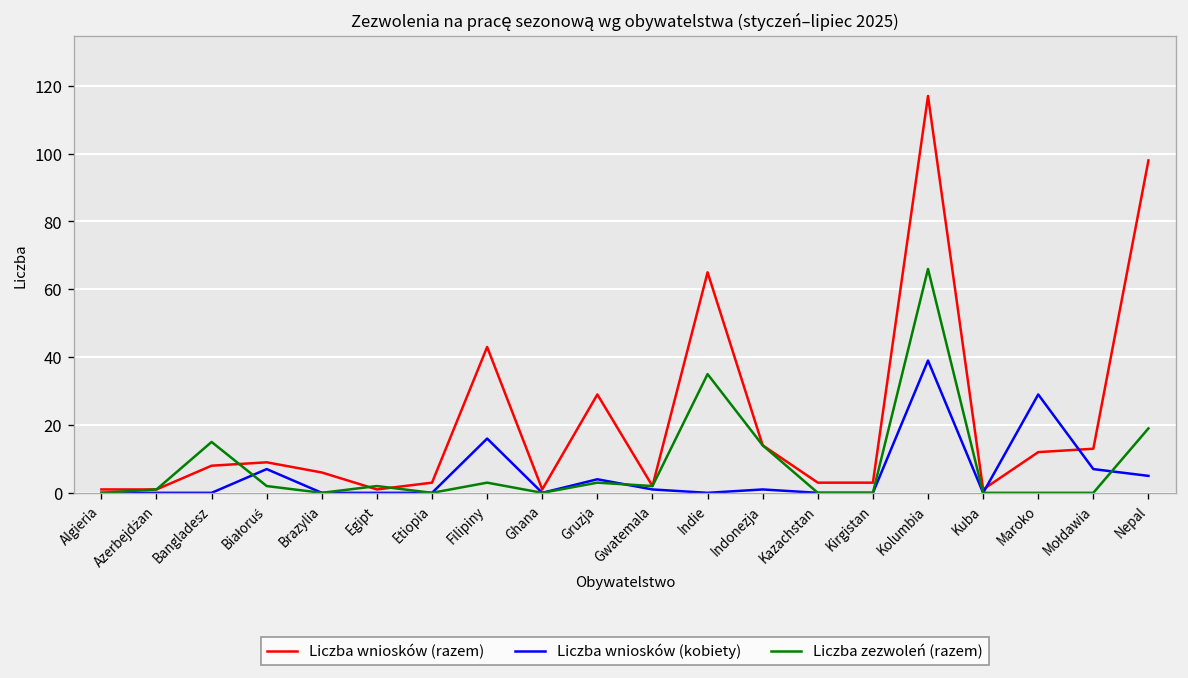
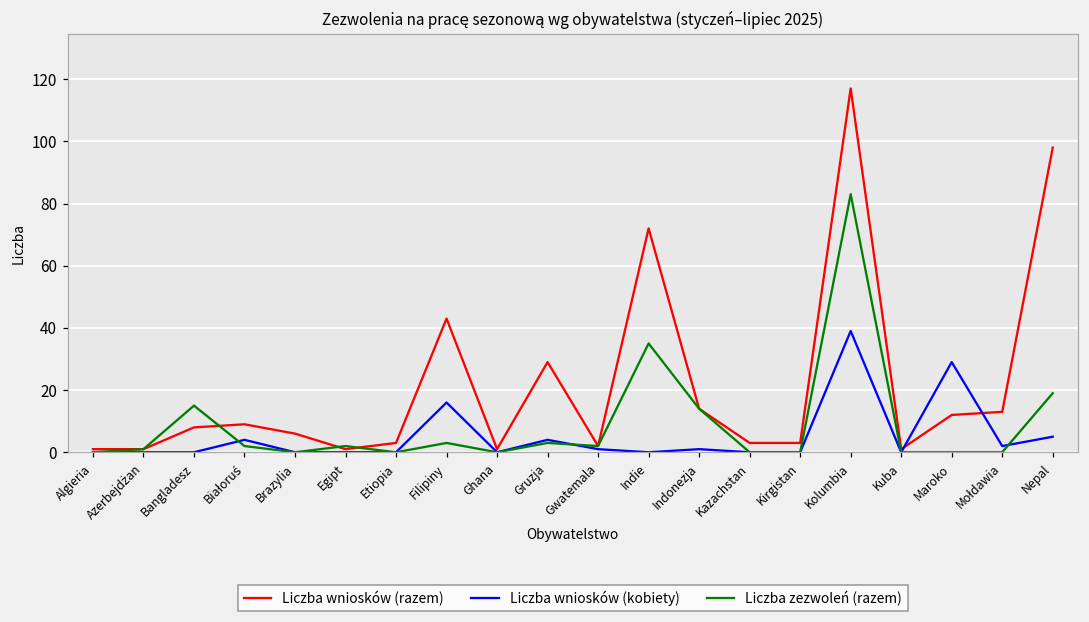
  {
    "Liczba wniosków (razem)": {
      "Algieria": 1,
      "Bangladesz": 8,
      "Białoruś": 9,
      "Brazylia": 6,
      "Egipt": 1,
      "Etiopia": 3,
      "Filipiny": 43,
      "Ghana": 1,
      "Gruzja": 29,
-     "Indie": 65,
+     "Indie": 72,
      "Kazachstan": 3,
      "Kirgistan": 3,
      "Kolumbia": 117,
      "Kuba": 1,
      "Maroko": 12,
      "Mołdawia": 13,
      "Nepal": 98
    },
    "Liczba wniosków (kobiety)": {
      "Azerbejdżan": 0,
      "Bangladesz": 0,
-     "Białoruś": 7,
+     "Białoruś": 4,
      "Egipt": 0,
      "Filipiny": 16,
      "Gruzja": 4,
      "Gwatemala": 1,
      "Indie": 0,
      "Indonezja": 1,
      "Kolumbia": 39,
      "Maroko": 29,
-     "Mołdawia": 7,
+     "Mołdawia": 2,
      "Nepal": 5
    },
    "Liczba zezwoleń (razem)": {
      "Bangladesz": 15,
      "Białoruś": 2,
      "Egipt": 2,
      "Filipiny": 3,
      "Gruzja": 3,
      "Indie": 35,
-     "Kolumbia": 66,
+     "Kolumbia": 83,
      "Maroko": 0,
      "Mołdawia": 0,
      "Nepal": 19
    }
  }
